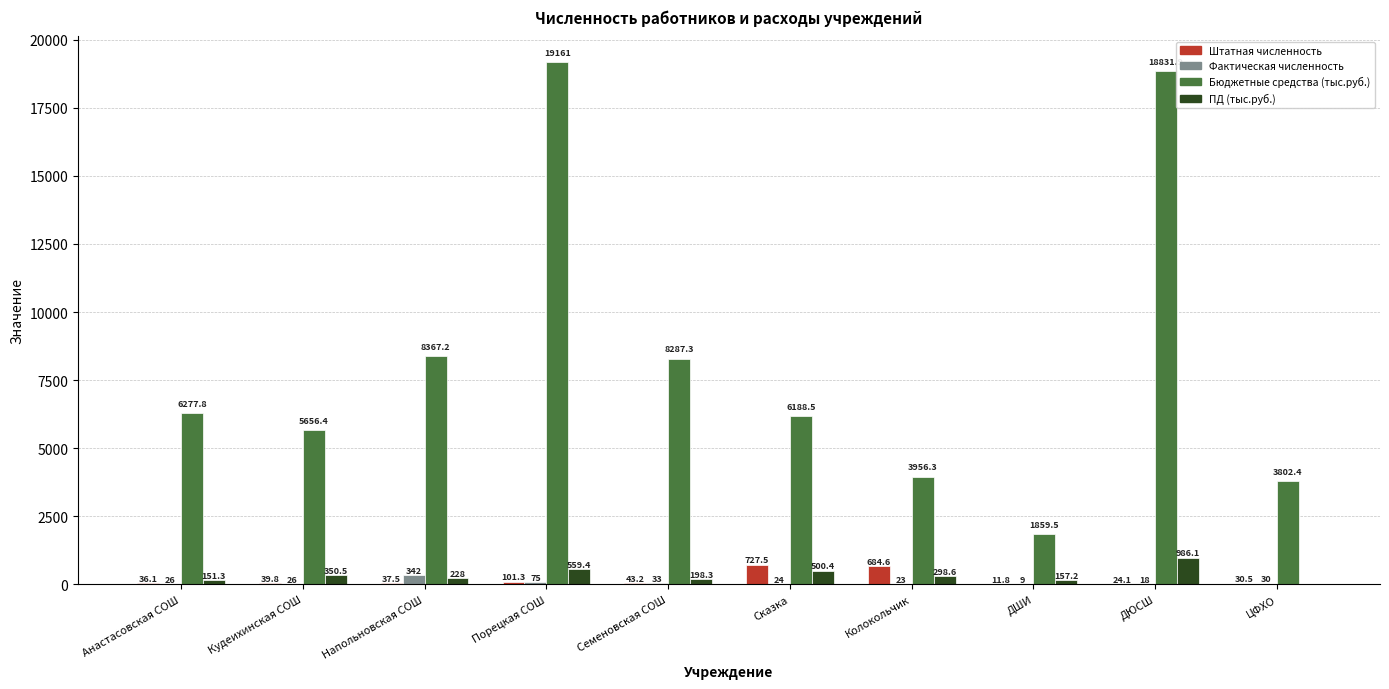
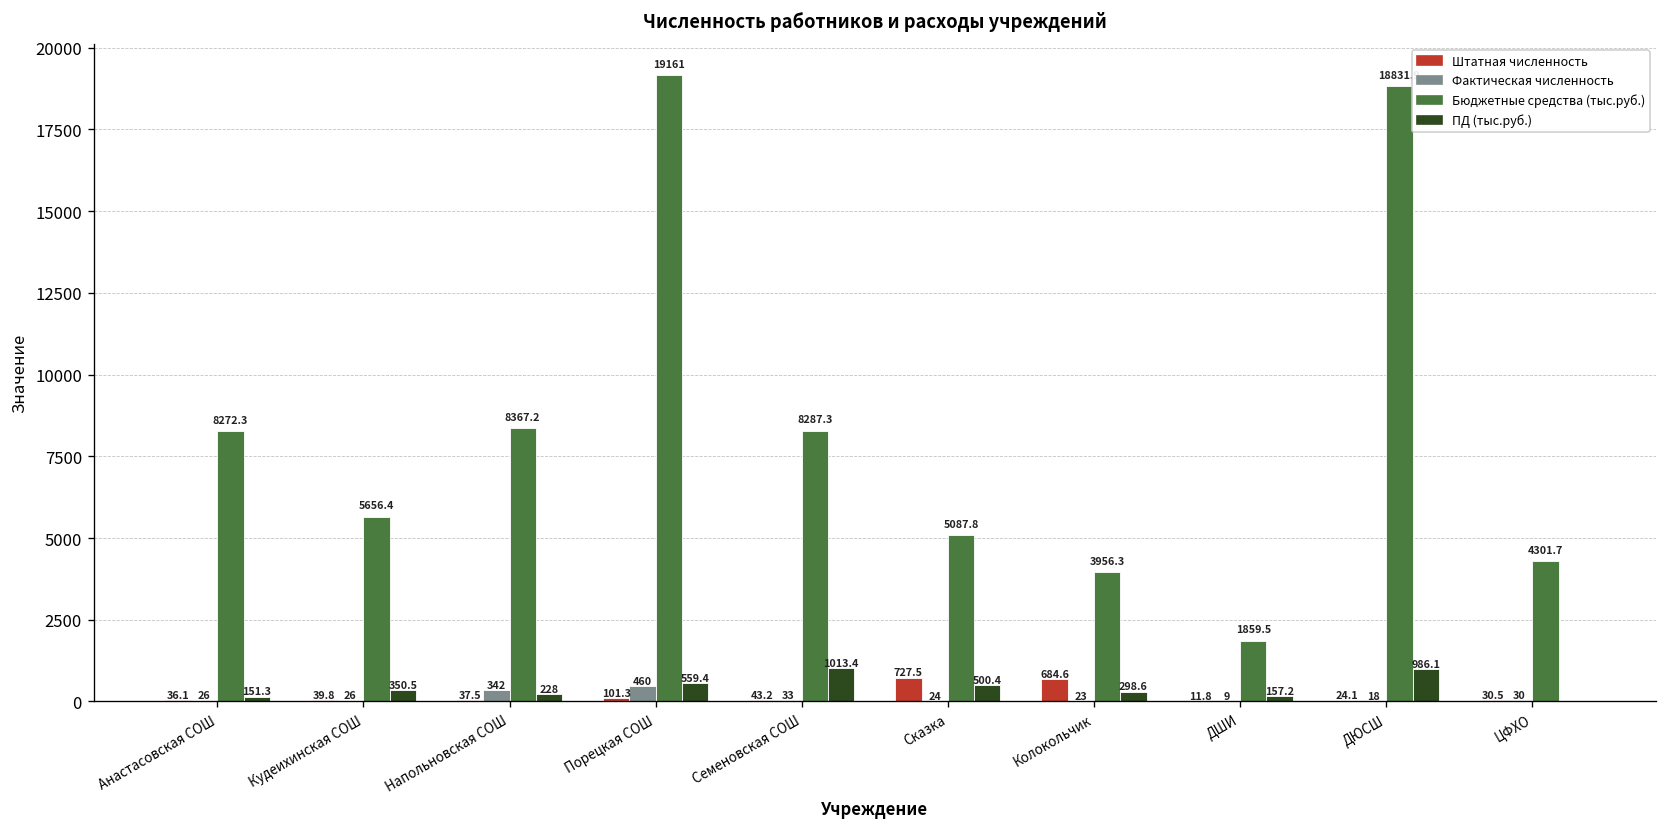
  {
    "Штатная численность": {
      "Анастасовская СОШ": 36.1,
      "Кудеихинская СОШ": 39.8,
      "Напольновская СОШ": 37.5,
      "Порецкая СОШ": 101.3,
      "Семеновская СОШ": 43.2,
      "Сказка": 727.5,
      "Колокольчик": 684.6,
      "ДШИ": 11.8,
      "ДЮСШ": 24.1,
      "ЦФХО": 30.5
    },
    "Фактическая численность": {
      "Анастасовская СОШ": 26,
      "Кудеихинская СОШ": 26,
      "Напольновская СОШ": 342,
-     "Порецкая СОШ": 75,
+     "Порецкая СОШ": 460,
      "Семеновская СОШ": 33,
      "Сказка": 24,
      "Колокольчик": 23,
      "ДШИ": 9,
      "ДЮСШ": 18,
      "ЦФХО": 30
    },
    "Бюджетные средства (тыс.руб.)": {
-     "Анастасовская СОШ": 6277.8,
+     "Анастасовская СОШ": 8272.3,
      "Кудеихинская СОШ": 5656.4,
      "Напольновская СОШ": 8367.2,
      "Порецкая СОШ": 19161,
      "Семеновская СОШ": 8287.3,
-     "Сказка": 6188.5,
+     "Сказка": 5087.8,
      "Колокольчик": 3956.3,
      "ДШИ": 1859.5,
-     "ЦФХО": 3802.4
+     "ЦФХО": 4301.7
    },
    "ПД (тыс.руб.)": {
      "Анастасовская СОШ": 151.3,
      "Кудеихинская СОШ": 350.5,
      "Напольновская СОШ": 228,
      "Порецкая СОШ": 559.4,
-     "Семеновская СОШ": 198.3,
+     "Семеновская СОШ": 1013.4,
      "Сказка": 500.4,
      "Колокольчик": 298.6,
      "ДШИ": 157.2,
      "ДЮСШ": 986.1
    }
  }
